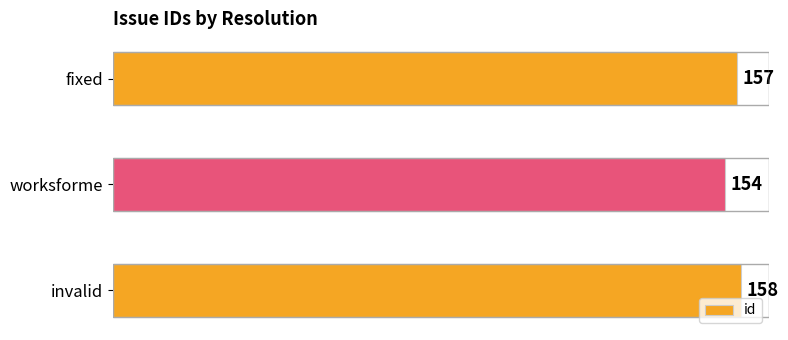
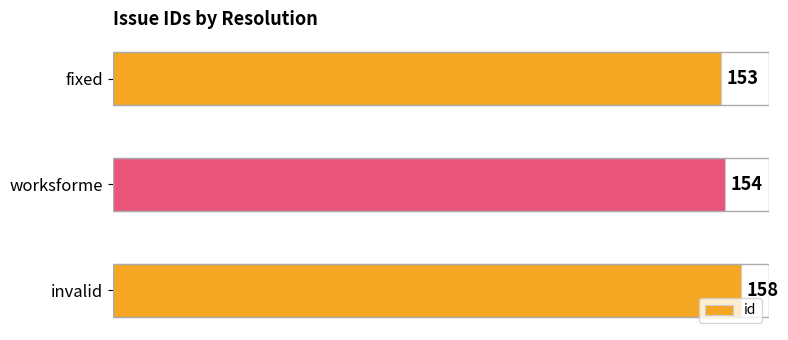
  {
-   "fixed": 157,
+   "fixed": 153,
    "worksforme": 154
  }
